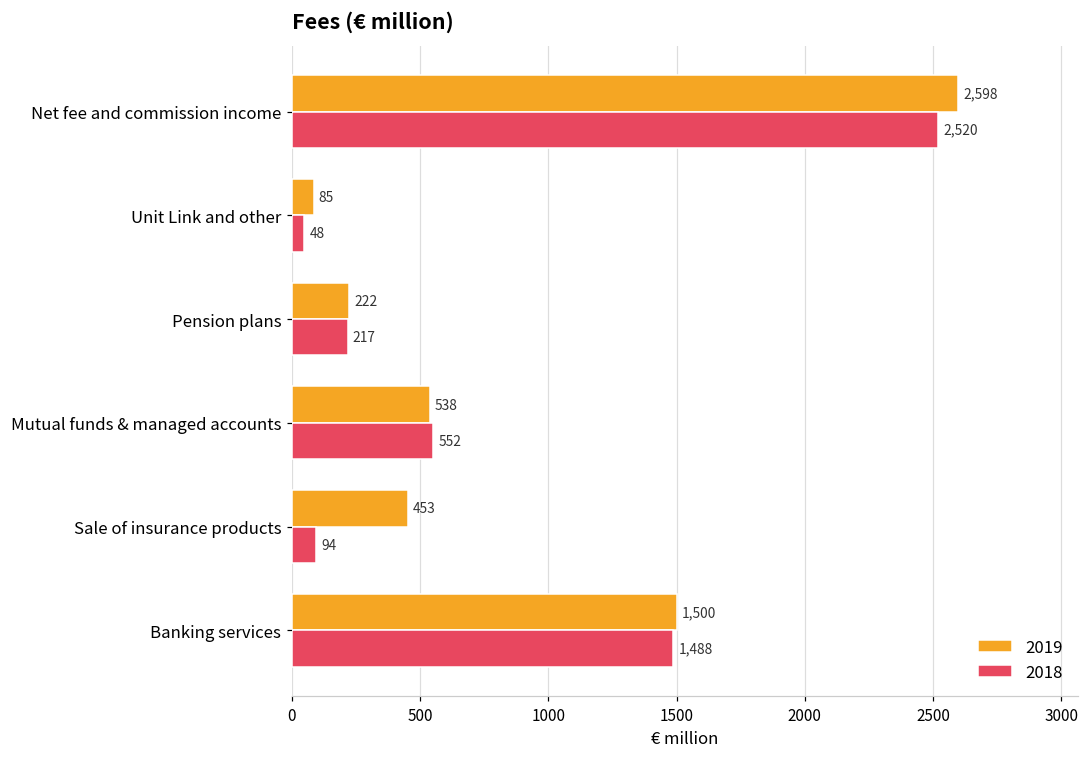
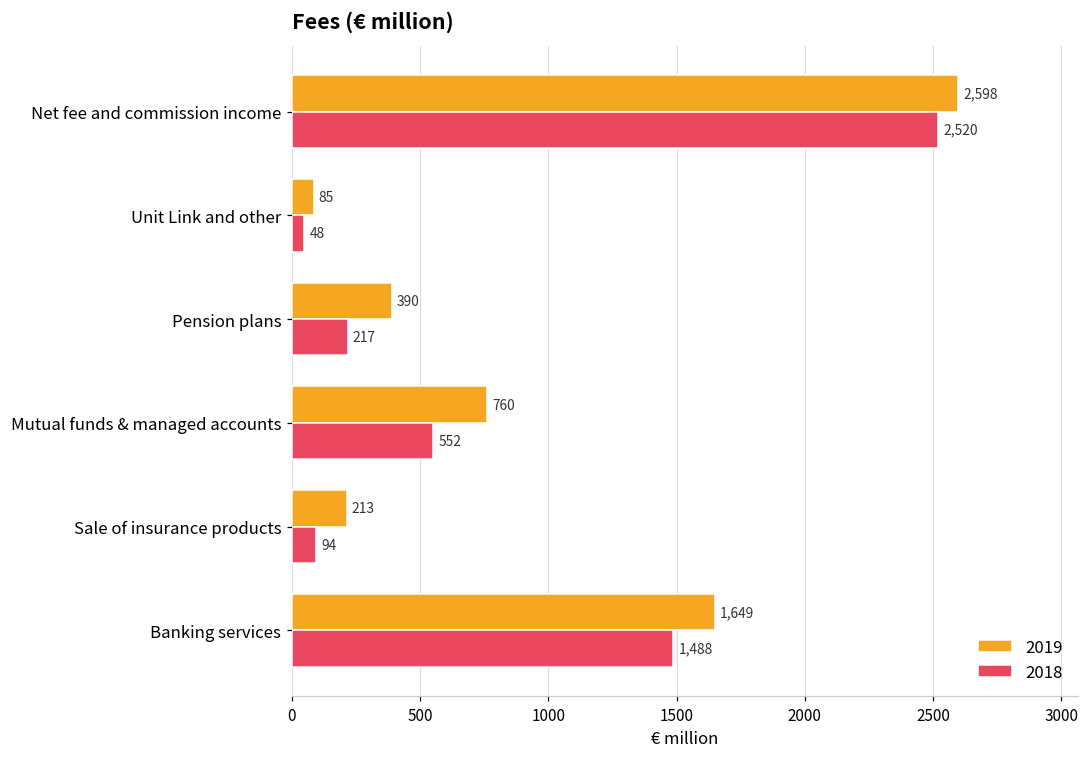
  {
    "2019": {
      "Net fee and commission income": "2,598",
      "Unit Link and other": "85",
-     "Pension plans": "222",
-     "Mutual funds & managed accounts": "538",
-     "Sale of insurance products": "453",
-     "Banking services": "1,500"
+     "Pension plans": "390",
+     "Mutual funds & managed accounts": "760",
+     "Sale of insurance products": "213",
+     "Banking services": "1,649"
    },
    "2018": {
      "Net fee and commission income": "2,520",
      "Unit Link and other": "48",
      "Pension plans": "217",
      "Mutual funds & managed accounts": "552",
      "Sale of insurance products": "94",
      "Banking services": "1,488"
    }
  }
